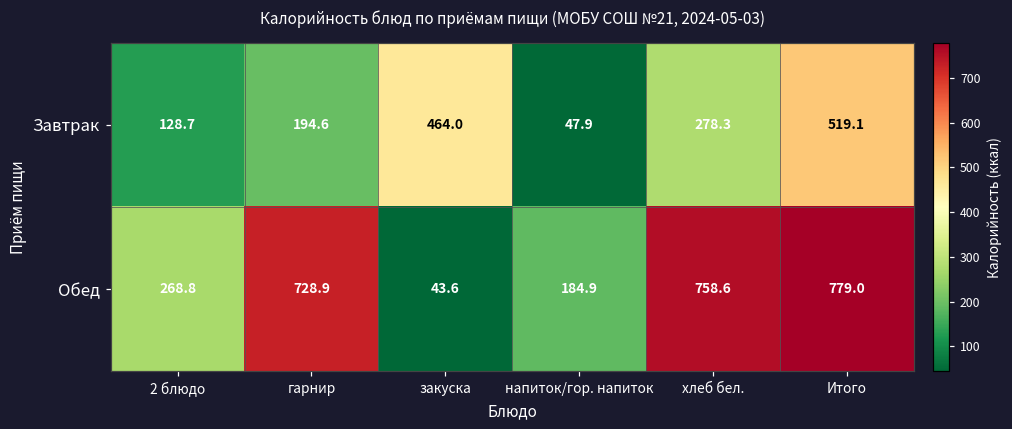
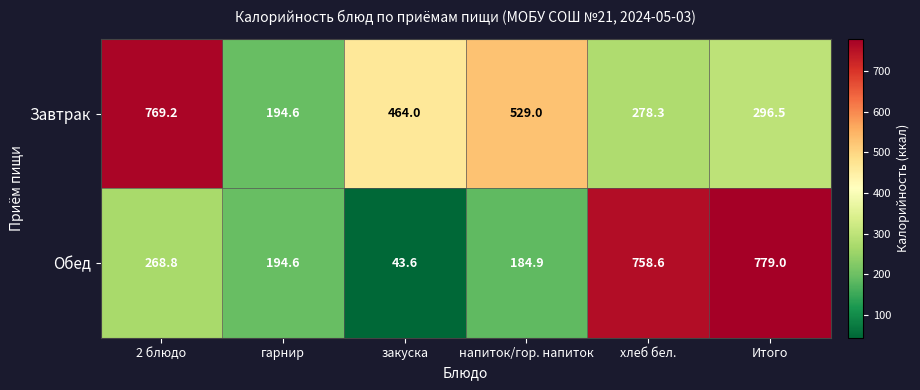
  {
    "Завтрак": {
-     "2 блюдо": 128.7,
+     "2 блюдо": 769.2,
      "гарнир": 194.6,
      "закуска": 464.0,
-     "напиток/гор. напиток": 47.9,
+     "напиток/гор. напиток": 529.0,
      "хлеб бел.": 278.3,
-     "Итого": 519.1
+     "Итого": 296.5
    },
    "Обед": {
      "2 блюдо": 268.8,
-     "гарнир": 728.9,
+     "гарнир": 194.6,
      "закуска": 43.6,
      "напиток/гор. напиток": 184.9,
      "хлеб бел.": 758.6,
      "Итого": 779.0
    }
  }
